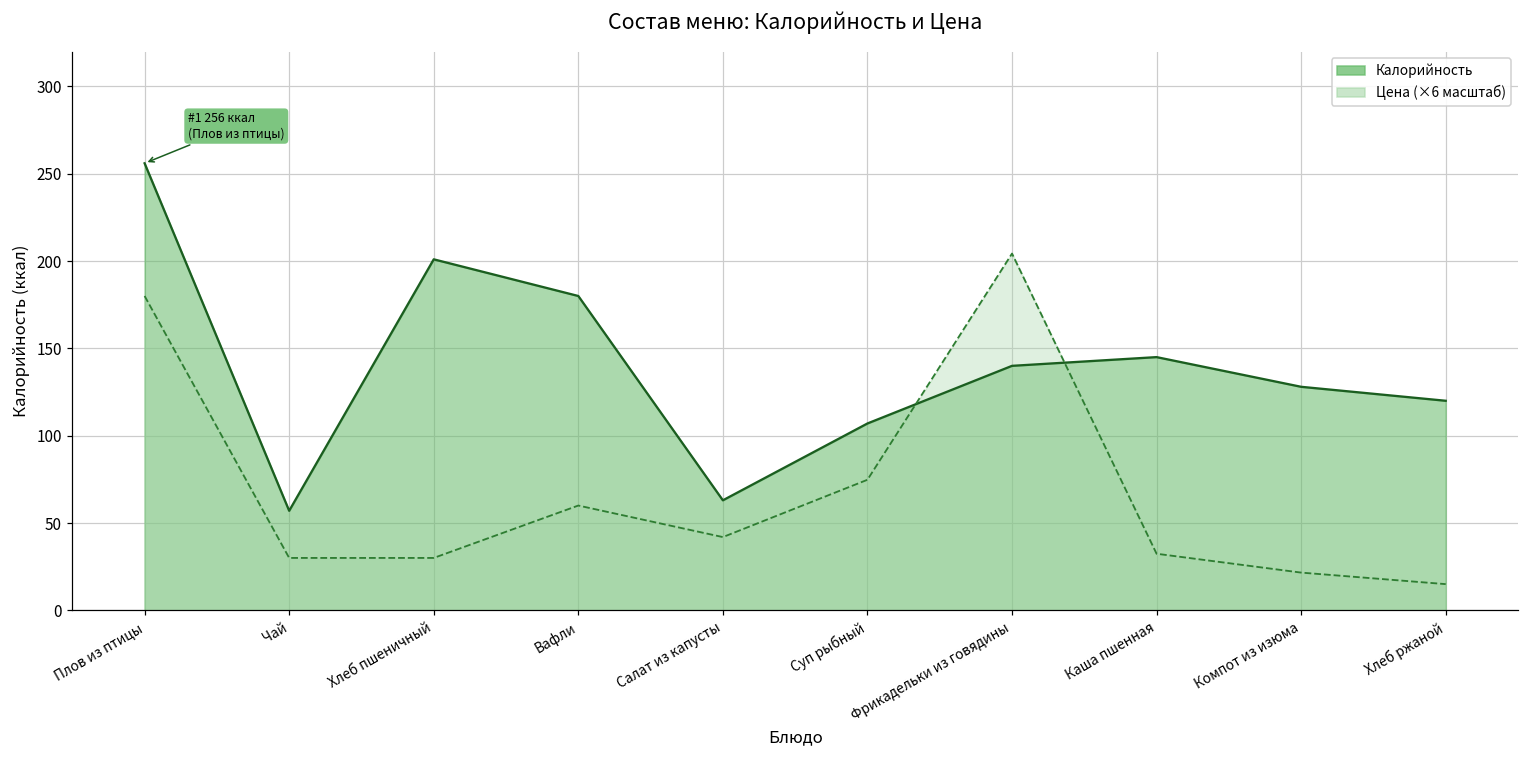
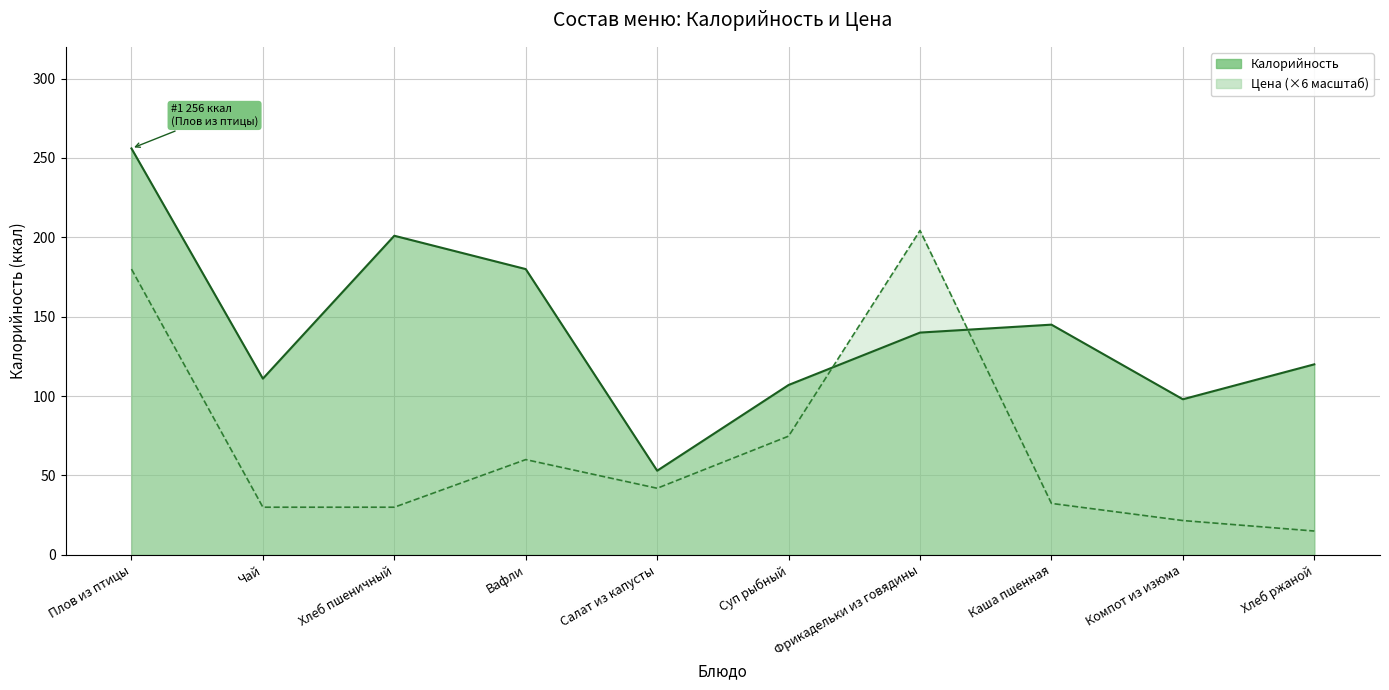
  {
    "Калорийность": {
-     "Чай": 57,
+     "Чай": 111,
      "Хлеб пшеничный": 201,
      "Вафли": 180,
-     "Салат из капусты": 63,
+     "Салат из капусты": 53,
      "Суп рыбный": 107,
      "Фрикадельки из говядины": 140,
      "Каша пшенная": 145,
-     "Компот из изюма": 128,
+     "Компот из изюма": 98,
      "Хлеб ржаной": 120
    }
  }
